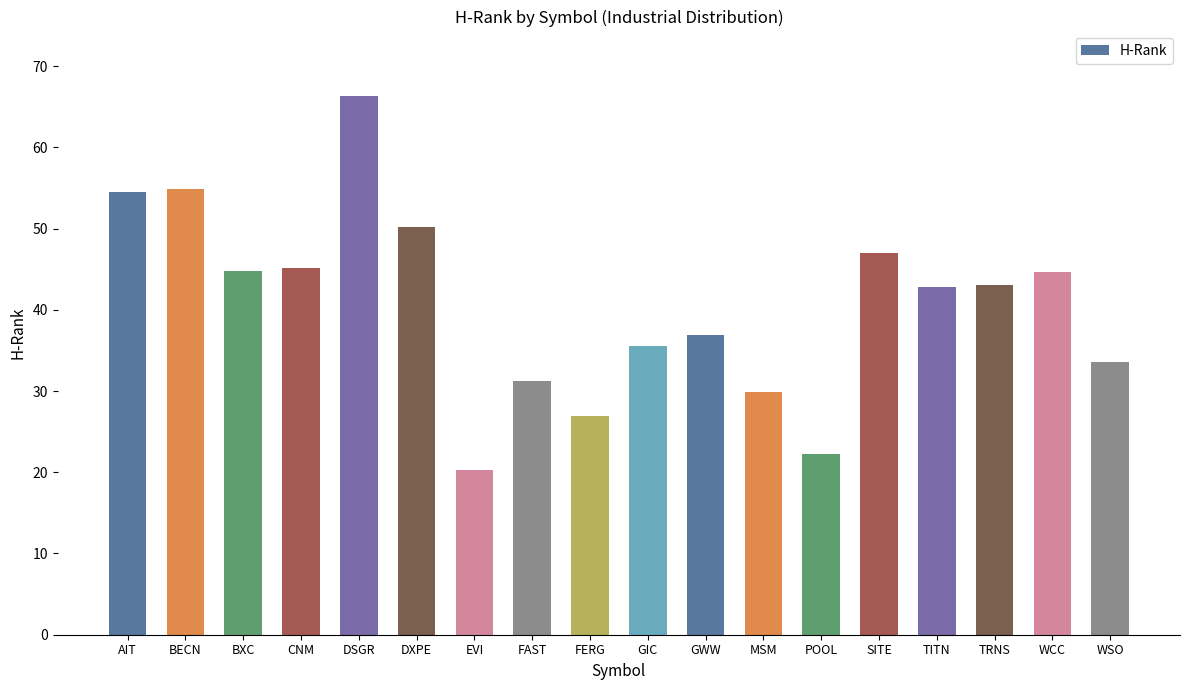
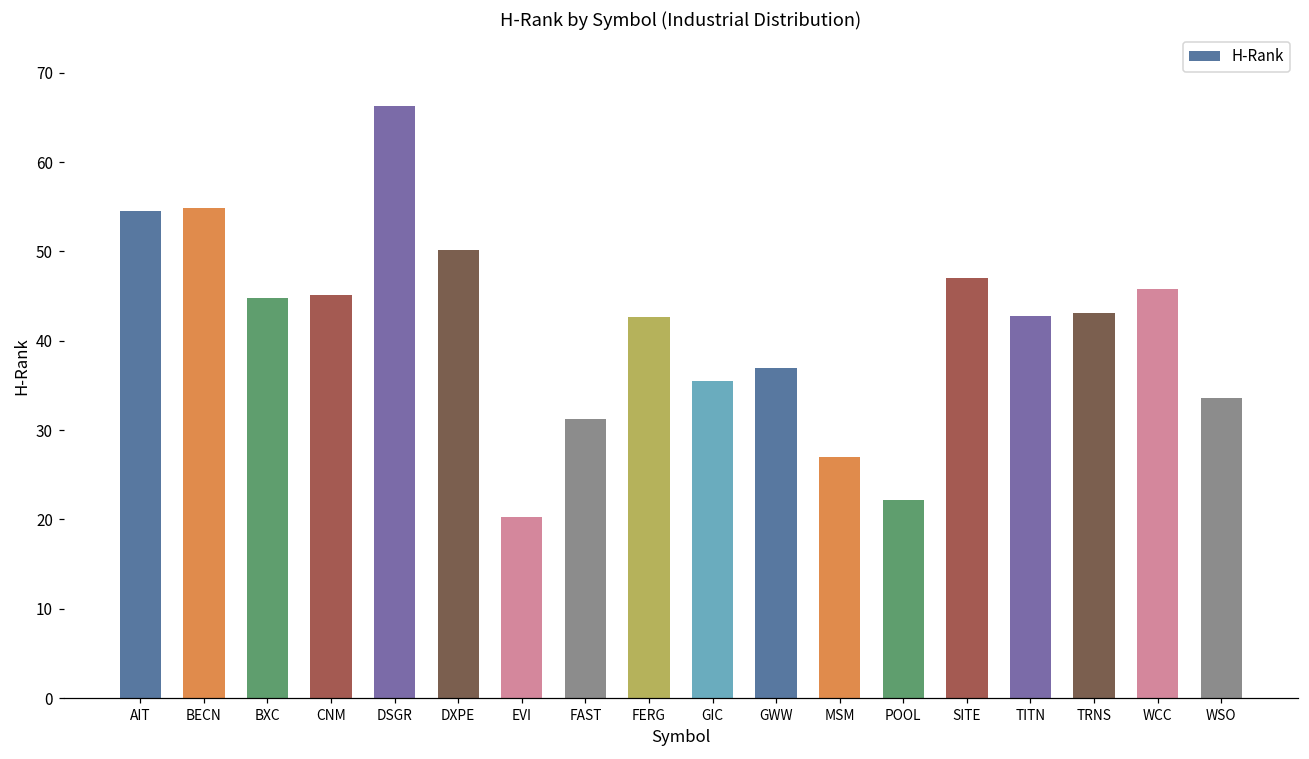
  {
    "AIT": 55,
    "BECN": 55,
    "BXC": 45,
    "CNM": 45,
    "DSGR": 66,
    "DXPE": 50,
    "EVI": 20,
    "FAST": 31,
-   "FERG": 27,
+   "FERG": 43,
    "GIC": 36,
    "GWW": 37,
-   "MSM": 30,
+   "MSM": 27,
    "POOL": 22,
    "SITE": 47,
    "TITN": 43,
    "TRNS": 43,
-   "WCC": 45,
+   "WCC": 46,
    "WSO": 34
  }
